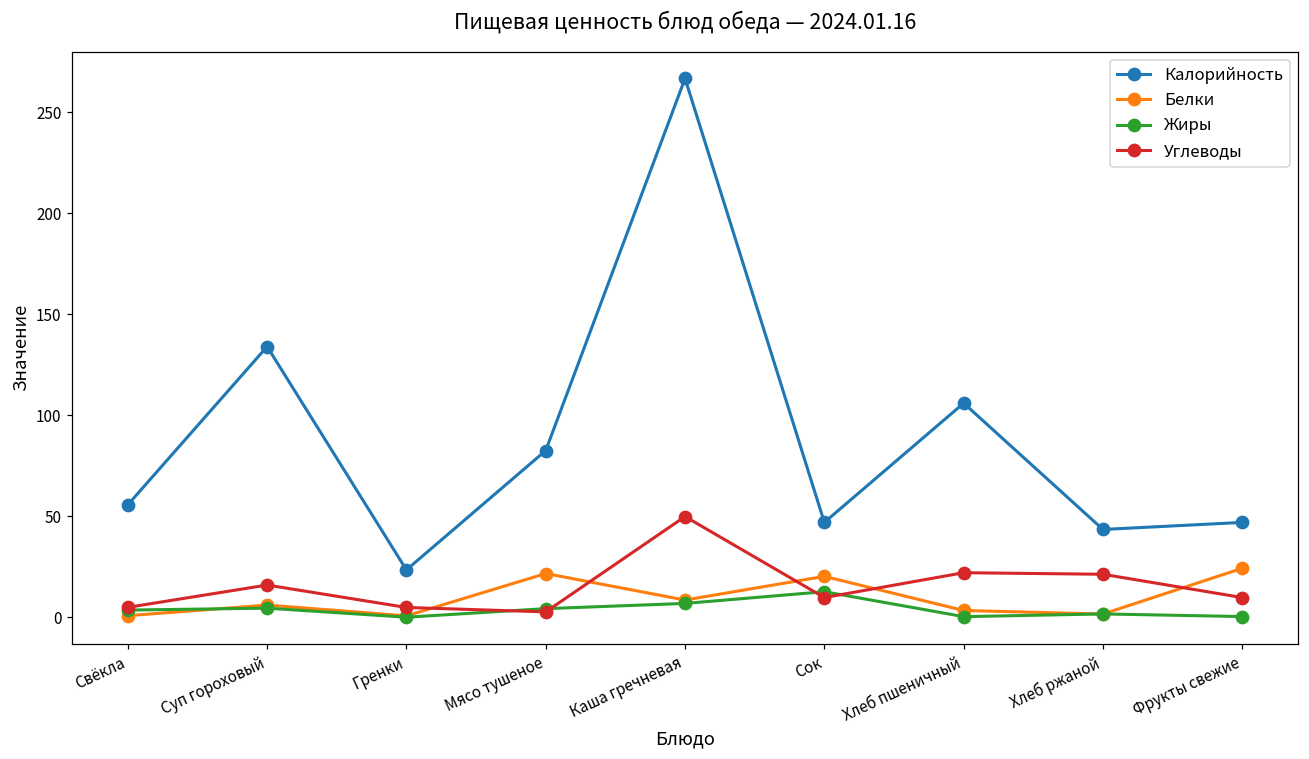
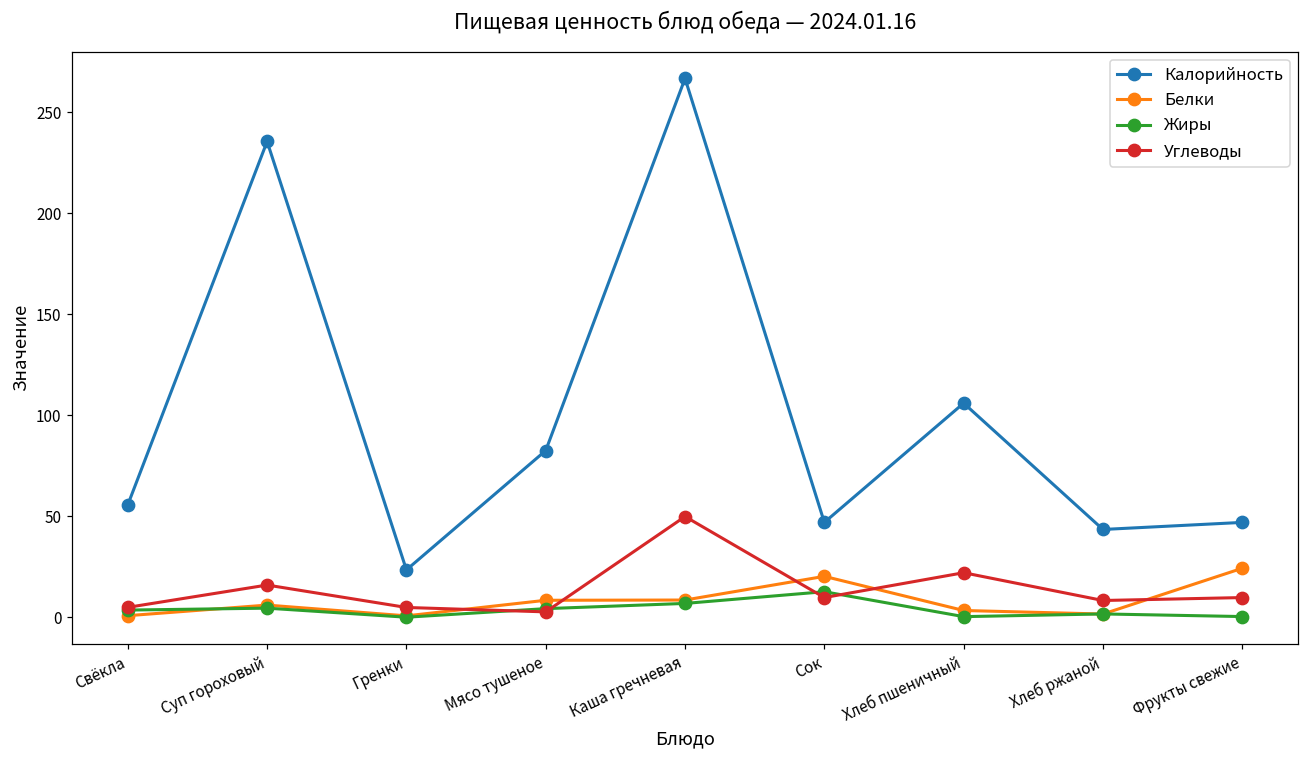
  {
    "Калорийность": {
      "Свёкла": 56,
-     "Суп гороховый": 134,
+     "Суп гороховый": 236,
      "Гренки": 24,
      "Мясо тушеное": 83,
      "Каша гречневая": 267,
      "Сок": 47,
      "Хлеб пшеничный": 106,
      "Хлеб ржаной": 44,
      "Фрукты свежие": 47
    },
    "Белки": {
      "Свёкла": 1,
      "Суп гороховый": 6,
-     "Мясо тушеное": 22,
+     "Мясо тушеное": 8,
      "Каша гречневая": 9,
      "Сок": 20,
      "Хлеб пшеничный": 3,
      "Фрукты свежие": 24
    },
    "Жиры": {
      "Суп гороховый": 5,
      "Мясо тушеное": 4,
      "Каша гречневая": 7,
      "Сок": 13,
      "Хлеб пшеничный": 0,
      "Фрукты свежие": 0
    },
    "Углеводы": {
      "Суп гороховый": 16,
      "Гренки": 5,
      "Мясо тушеное": 3,
      "Каша гречневая": 50,
      "Сок": 10,
      "Хлеб пшеничный": 22,
-     "Хлеб ржаной": 21,
+     "Хлеб ржаной": 8,
      "Фрукты свежие": 10
    }
  }
